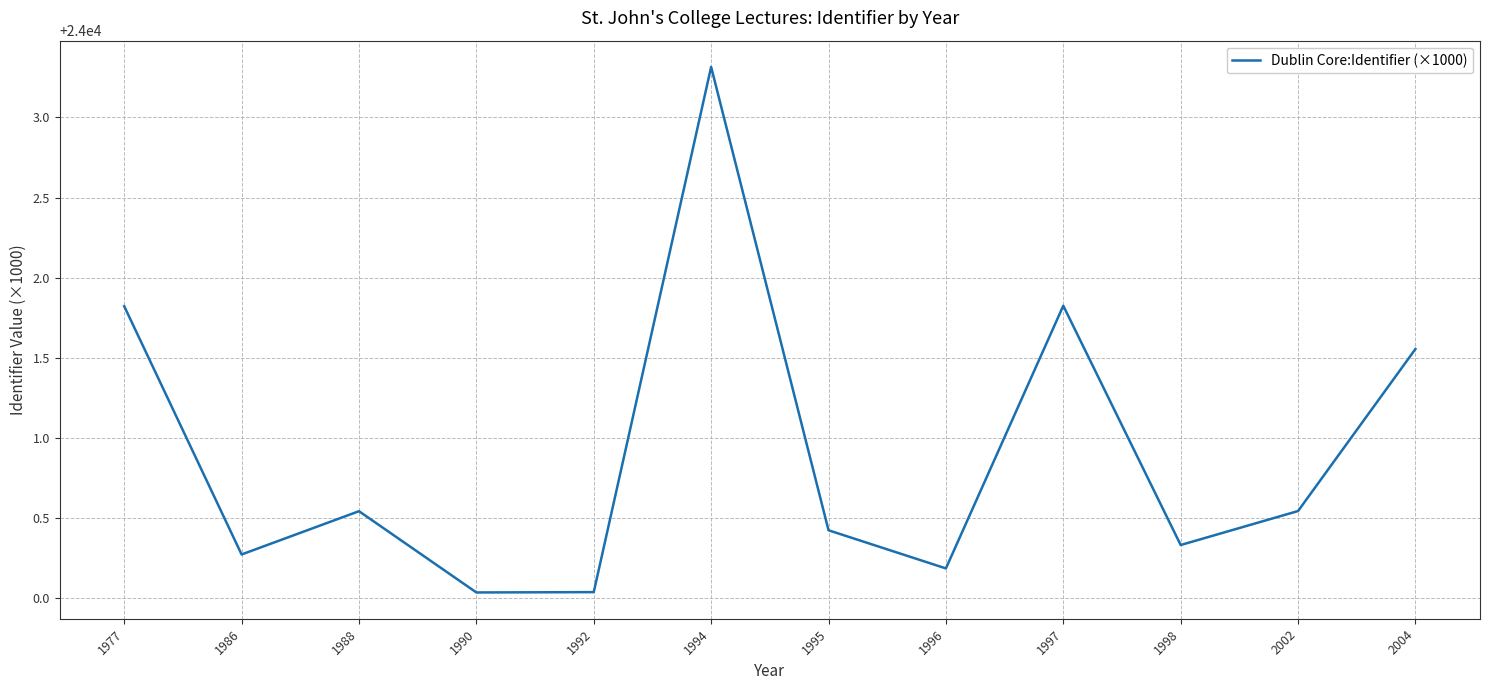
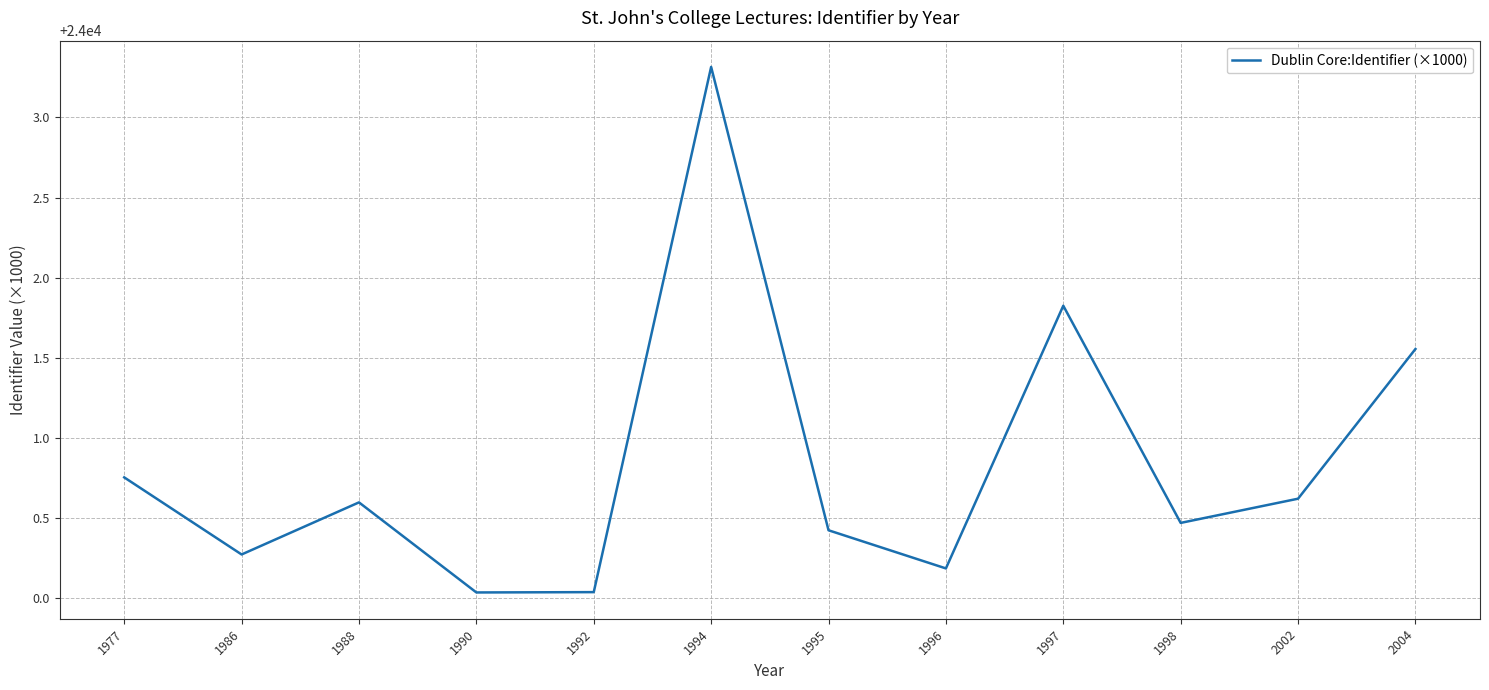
  {
-   "1977": 24001.82,
+   "1977": 24000.75,
    "1986": 24000.27,
-   "1988": 24000.54,
+   "1988": 24000.60,
    "1990": 24000.04,
    "1992": 24000.04,
    "1994": 24003.32,
    "1995": 24000.42,
    "1996": 24000.19,
    "1997": 24001.83,
-   "1998": 24000.33,
-   "2002": 24000.54,
+   "1998": 24000.47,
+   "2002": 24000.62,
    "2004": 24001.56
  }
